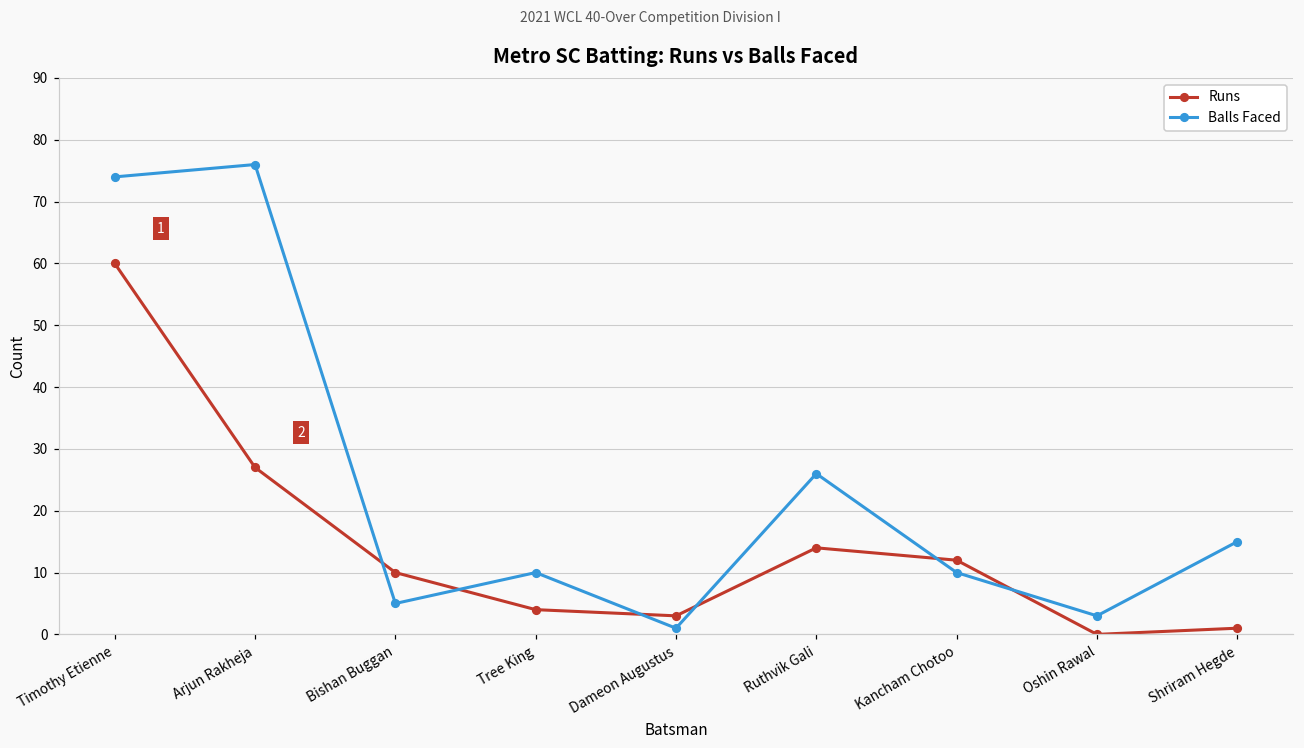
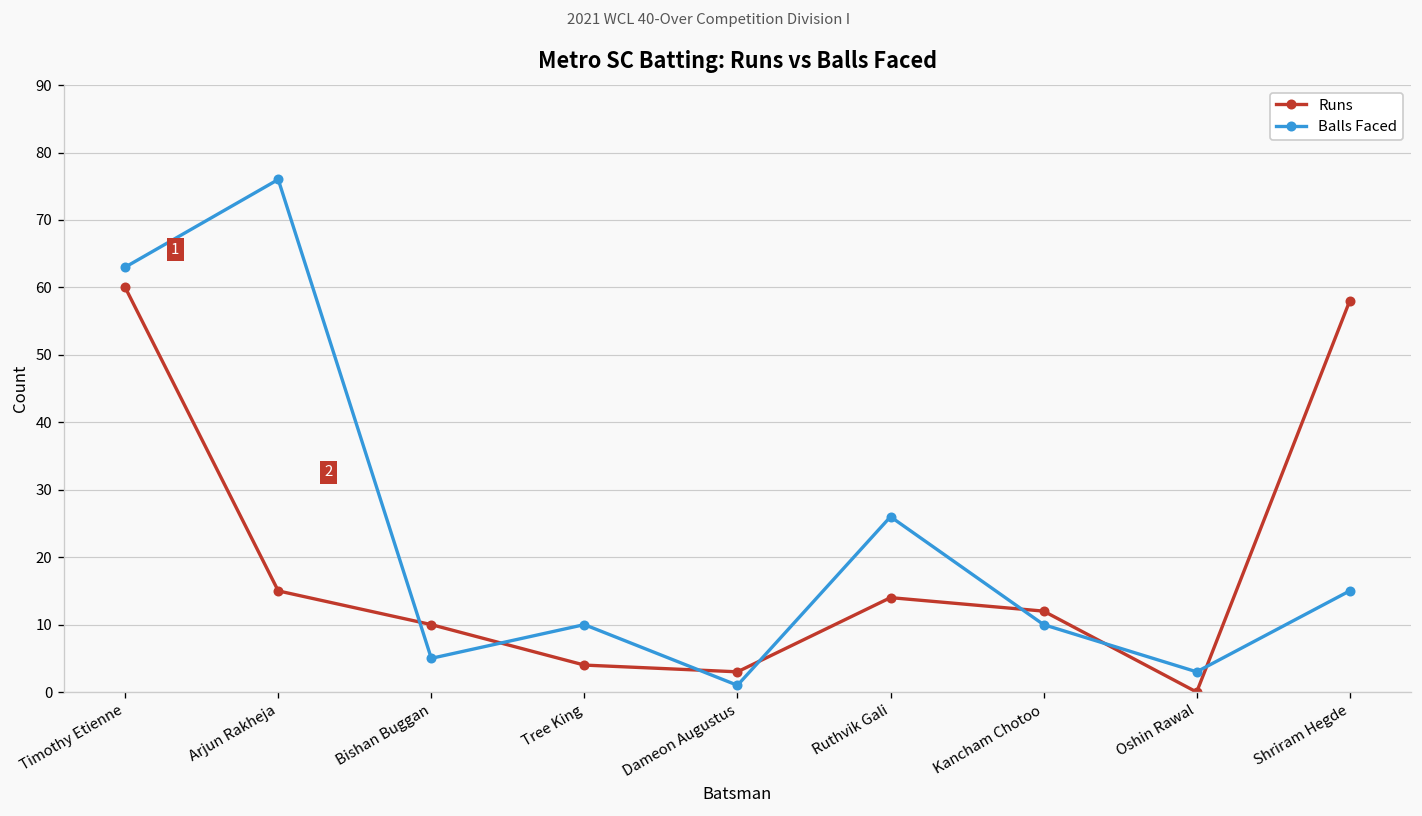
  {
    "Runs": {
      "Timothy Etienne": 60,
-     "Arjun Rakheja": 27,
+     "Arjun Rakheja": 15,
      "Bishan Buggan": 10,
      "Tree King": 4,
      "Dameon Augustus": 3,
      "Ruthvik Gali": 14,
      "Kancham Chotoo": 12,
      "Oshin Rawal": 0,
-     "Shriram Hegde": 1
+     "Shriram Hegde": 58
    },
    "Balls Faced": {
-     "Timothy Etienne": 74,
+     "Timothy Etienne": 63,
      "Arjun Rakheja": 76,
      "Bishan Buggan": 5,
      "Tree King": 10,
      "Dameon Augustus": 1,
      "Ruthvik Gali": 26,
      "Kancham Chotoo": 10,
      "Oshin Rawal": 3,
      "Shriram Hegde": 15
    }
  }
